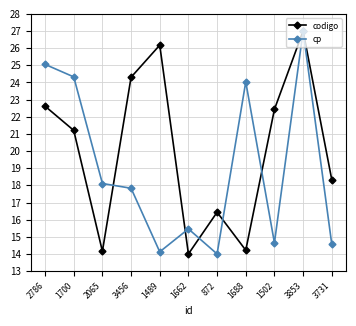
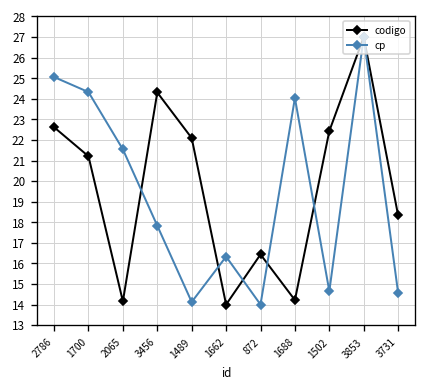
  {
    "codigo": {
      "2786": 22.6,
      "1700": 21.2,
      "2065": 14.2,
      "3456": 24.3,
-     "1489": 26.2,
+     "1489": 22.1,
      "1662": 14.0,
      "872": 16.4,
      "1688": 14.2,
      "1502": 22.4,
      "3731": 18.3
    },
    "cp": {
      "2786": 25.1,
      "1700": 24.3,
-     "2065": 18.1,
+     "2065": 21.5,
      "3456": 17.8,
      "1489": 14.1,
-     "1662": 15.5,
+     "1662": 16.3,
      "872": 14.0,
      "1688": 24.0,
      "1502": 14.6,
      "3731": 14.6
    }
  }
